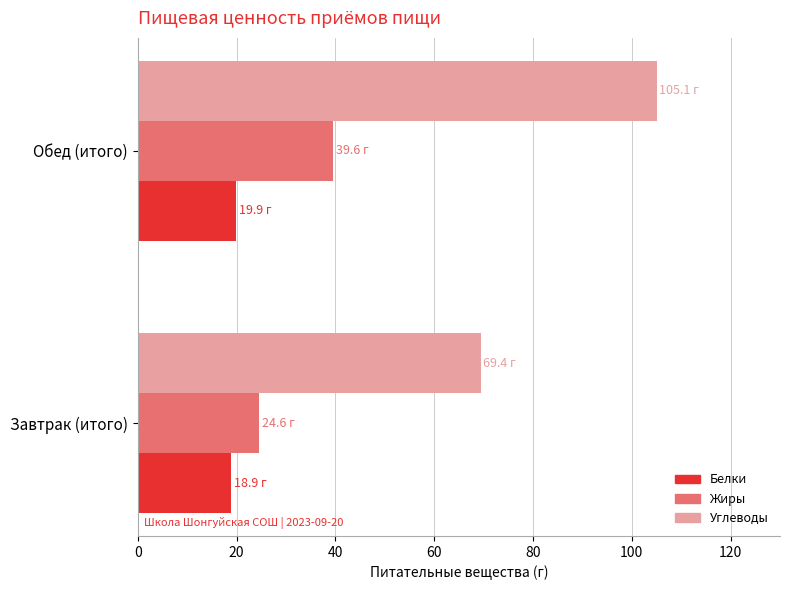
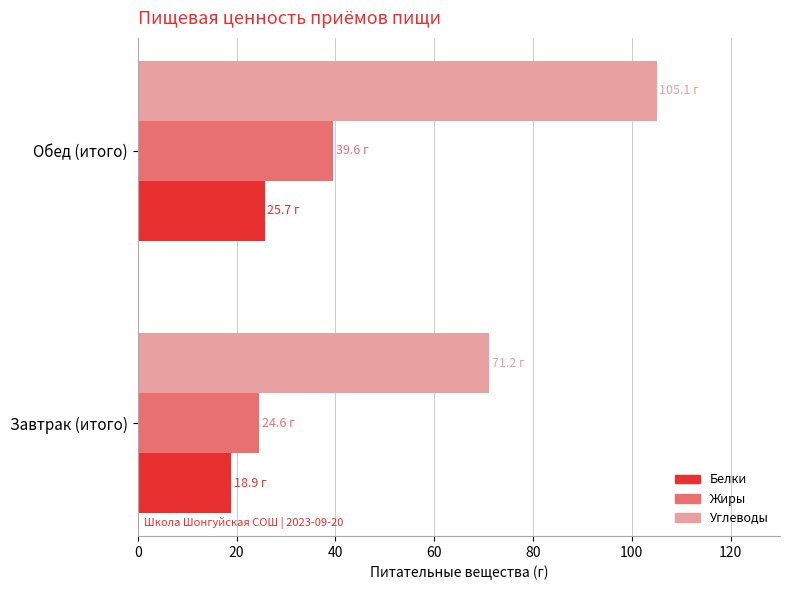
  {
    "Белки": {
-     "Обед (итого)": 19.9,
+     "Обед (итого)": 25.7,
      "Завтрак (итого)": 18.9
    },
    "Жиры": {
      "Обед (итого)": 39.6,
      "Завтрак (итого)": 24.6
    },
    "Углеводы": {
      "Обед (итого)": 105.1,
-     "Завтрак (итого)": 69.4
+     "Завтрак (итого)": 71.2
    }
  }
